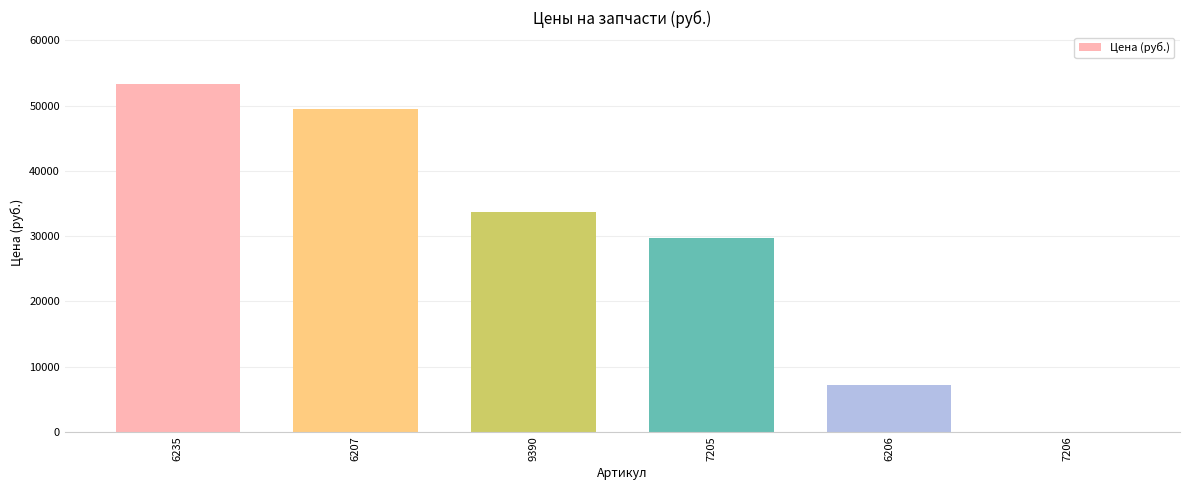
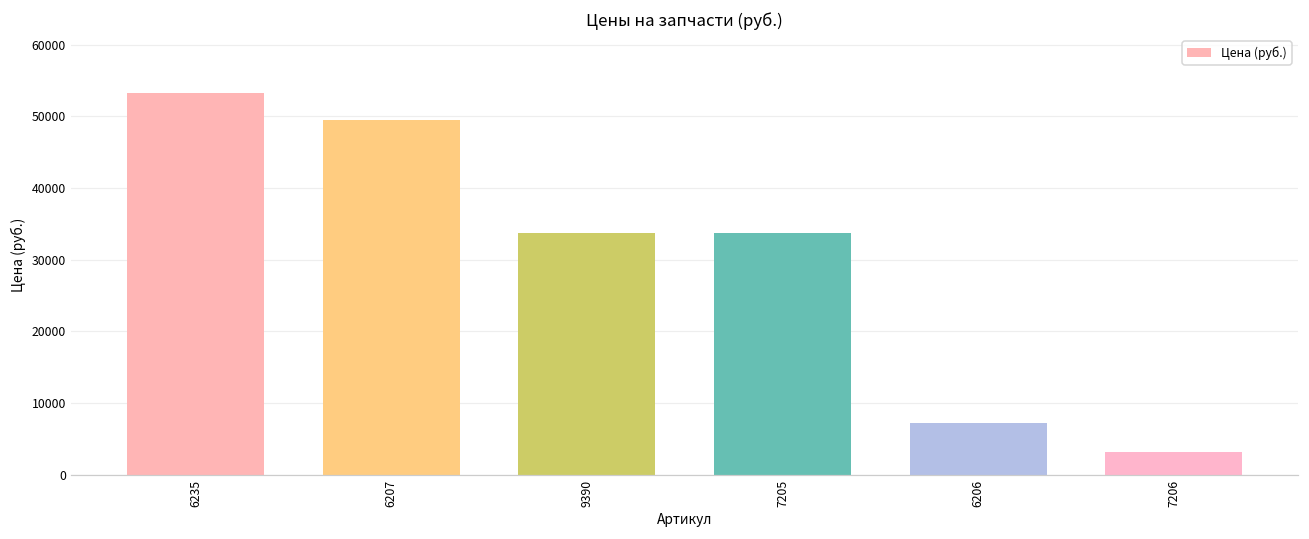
  {
    "6235": 53000,
    "6207": 50000,
    "9390": 34000,
-   "7205": 30000,
+   "7205": 34000,
    "6206": 7000,
-   "7206": 0
+   "7206": 3000
  }
